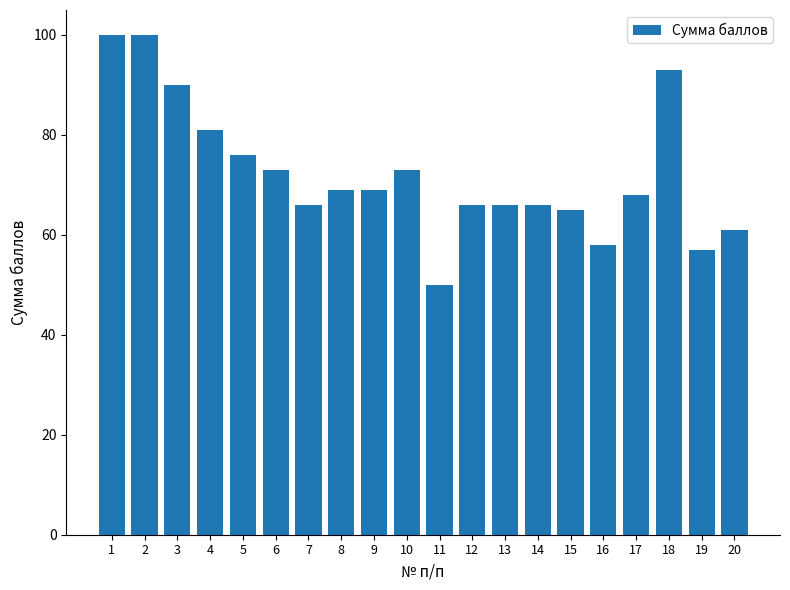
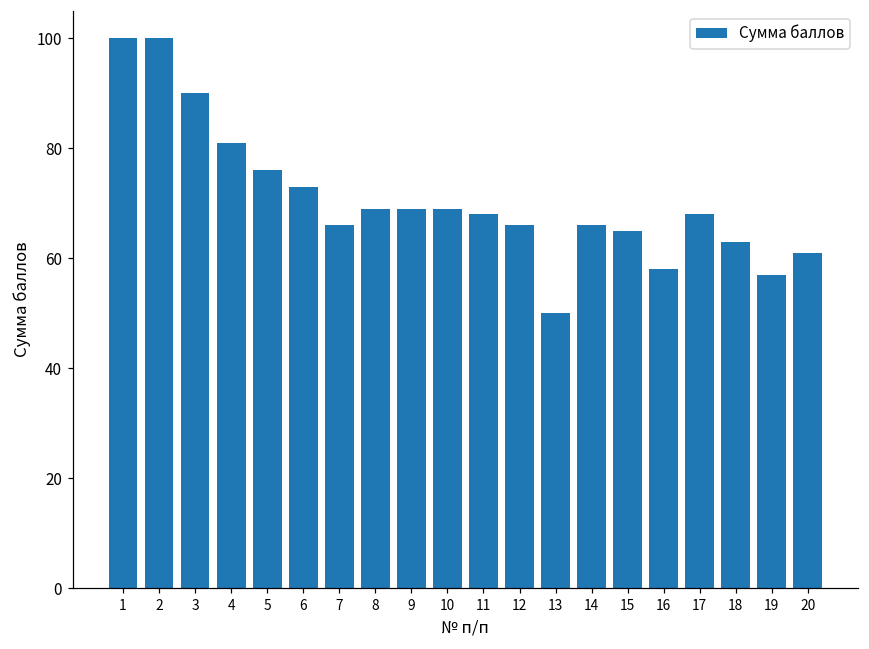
  {
    "1": 100,
    "2": 100,
    "3": 90,
    "4": 81,
    "5": 76,
    "6": 73,
    "7": 66,
    "8": 69,
    "9": 69,
-   "10": 73,
-   "11": 50,
+   "10": 69,
+   "11": 68,
    "12": 66,
-   "13": 66,
+   "13": 50,
    "14": 66,
    "15": 65,
    "16": 58,
    "17": 68,
-   "18": 93,
+   "18": 63,
    "19": 57,
    "20": 61
  }
